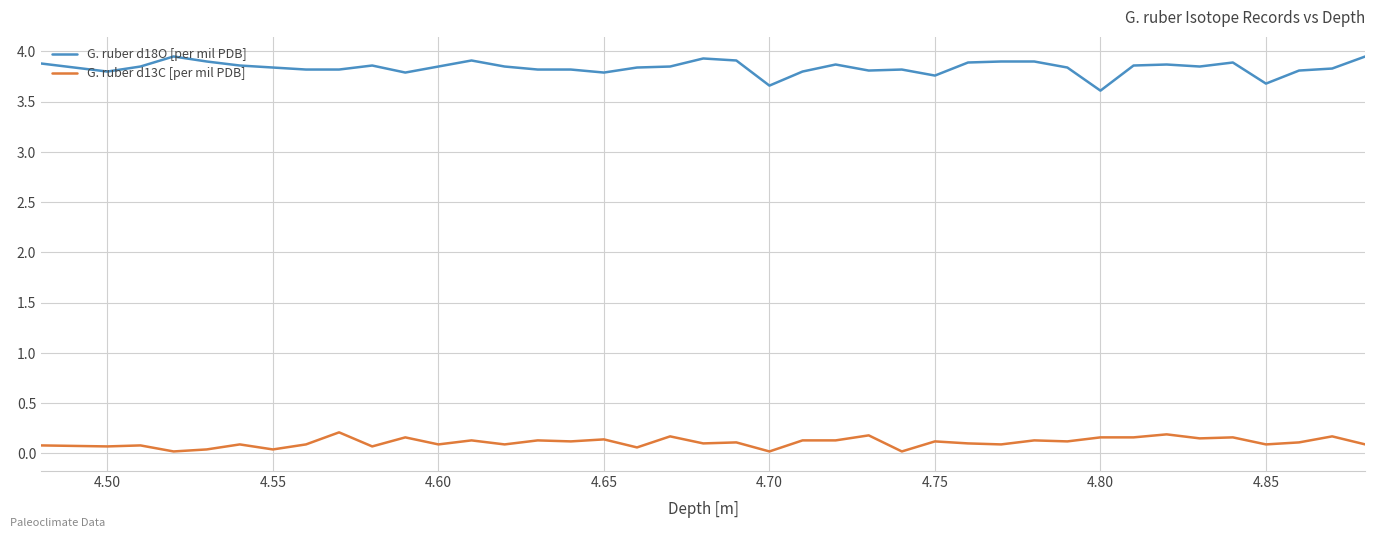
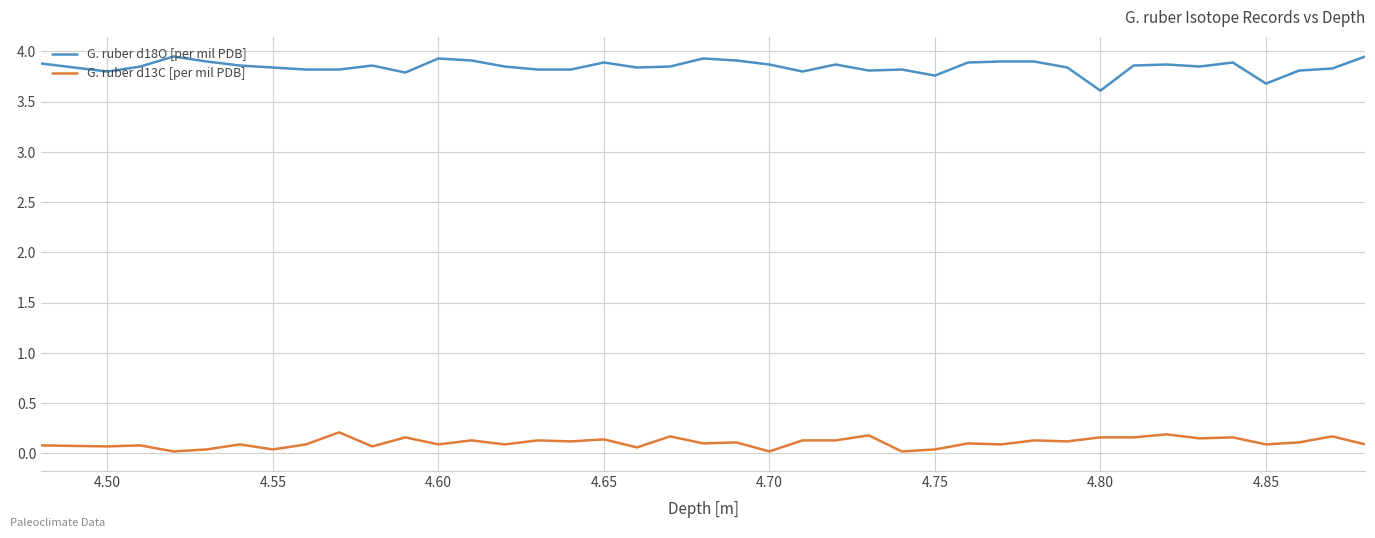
  {
    "G. ruber d18O [per mil PDB]": {
      "4.50": 3.80,
      "4.55": 3.84,
-     "4.60": 3.85,
-     "4.65": 3.79,
-     "4.70": 3.66,
+     "4.60": 3.93,
+     "4.65": 3.89,
+     "4.70": 3.87,
      "4.75": 3.76,
      "4.80": 3.61,
      "4.85": 3.68
    },
    "G. ruber d13C [per mil PDB]": {
      "4.50": 0.07,
      "4.55": 0.04,
      "4.60": 0.09,
      "4.65": 0.14,
      "4.70": 0.02,
-     "4.75": 0.12,
+     "4.75": 0.04,
      "4.80": 0.16,
      "4.85": 0.09
    }
  }
